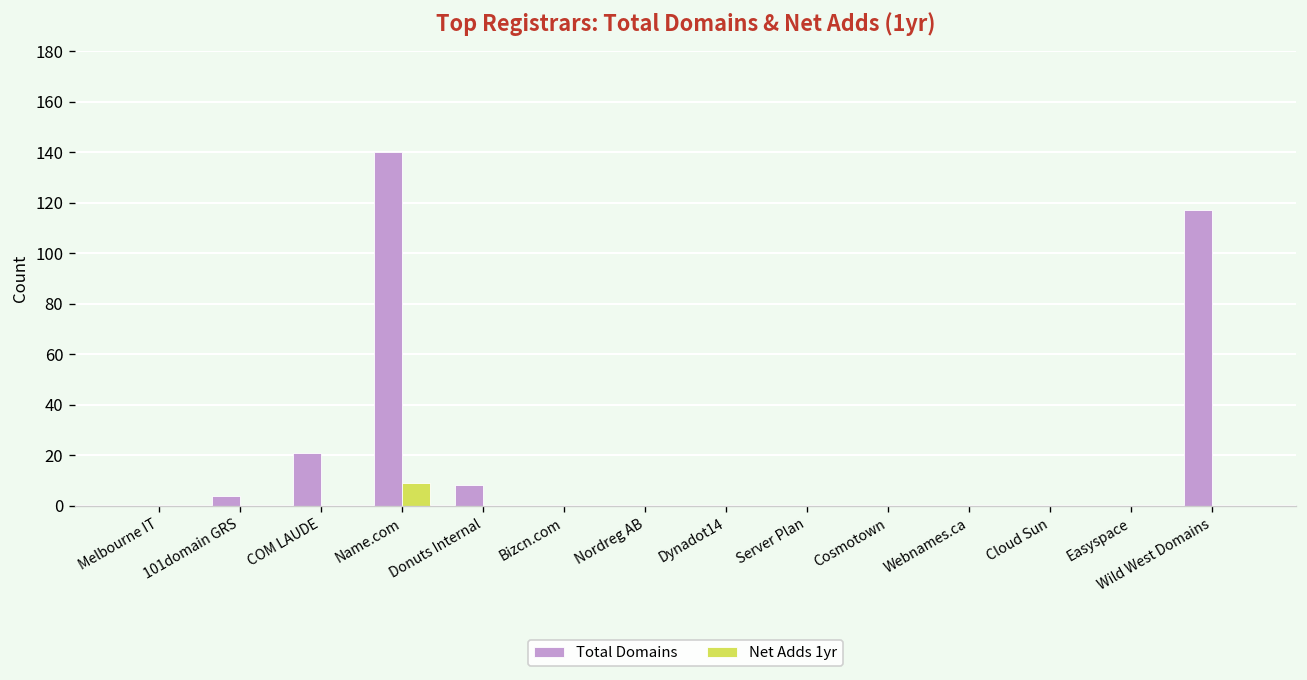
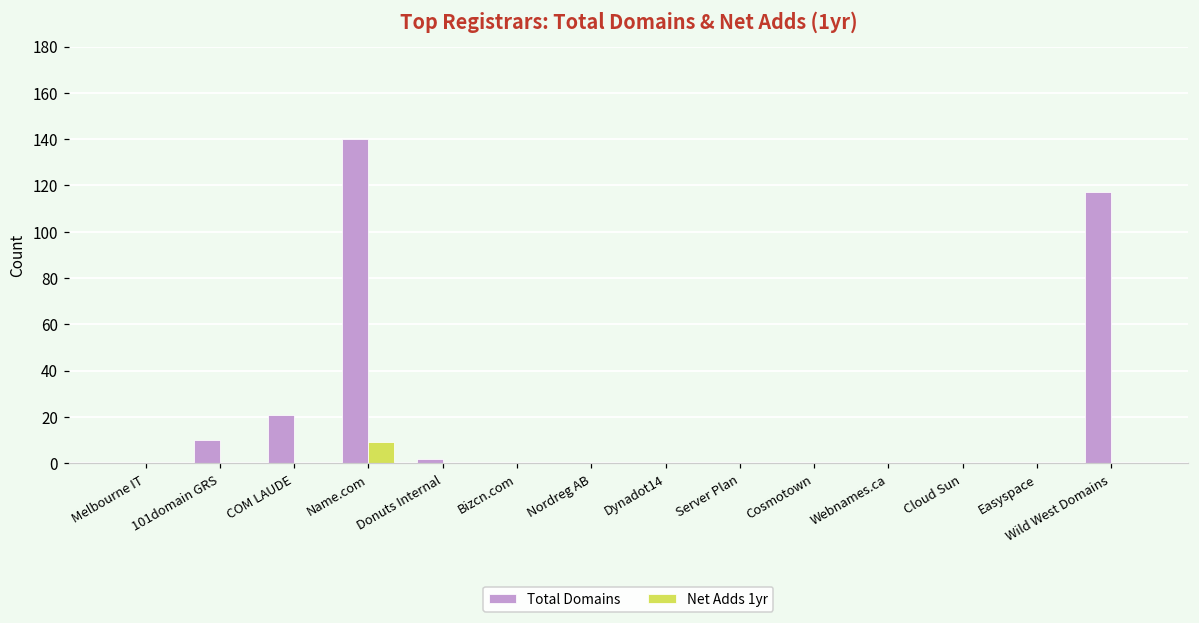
  {
    "Total Domains": {
      "Melbourne IT": 0,
-     "101domain GRS": 4,
+     "101domain GRS": 10,
      "COM LAUDE": 21,
      "Name.com": 140,
-     "Donuts Internal": 8,
+     "Donuts Internal": 2,
      "Bizcn.com": 0,
      "Nordreg AB": 0,
      "Dynadot14": 0,
      "Server Plan": 0,
      "Cosmotown": 0,
      "Webnames.ca": 0,
      "Cloud Sun": 0,
      "Easyspace": 0,
      "Wild West Domains": 117
    },
    "Net Adds 1yr": {
      "Melbourne IT": 0,
      "101domain GRS": 0,
      "COM LAUDE": 0,
      "Name.com": 9,
      "Donuts Internal": 0,
      "Bizcn.com": 0,
      "Nordreg AB": 0,
      "Dynadot14": 0,
      "Server Plan": 0,
      "Cosmotown": 0,
      "Webnames.ca": 0,
      "Cloud Sun": 0,
      "Easyspace": 0,
      "Wild West Domains": 0
    }
  }
